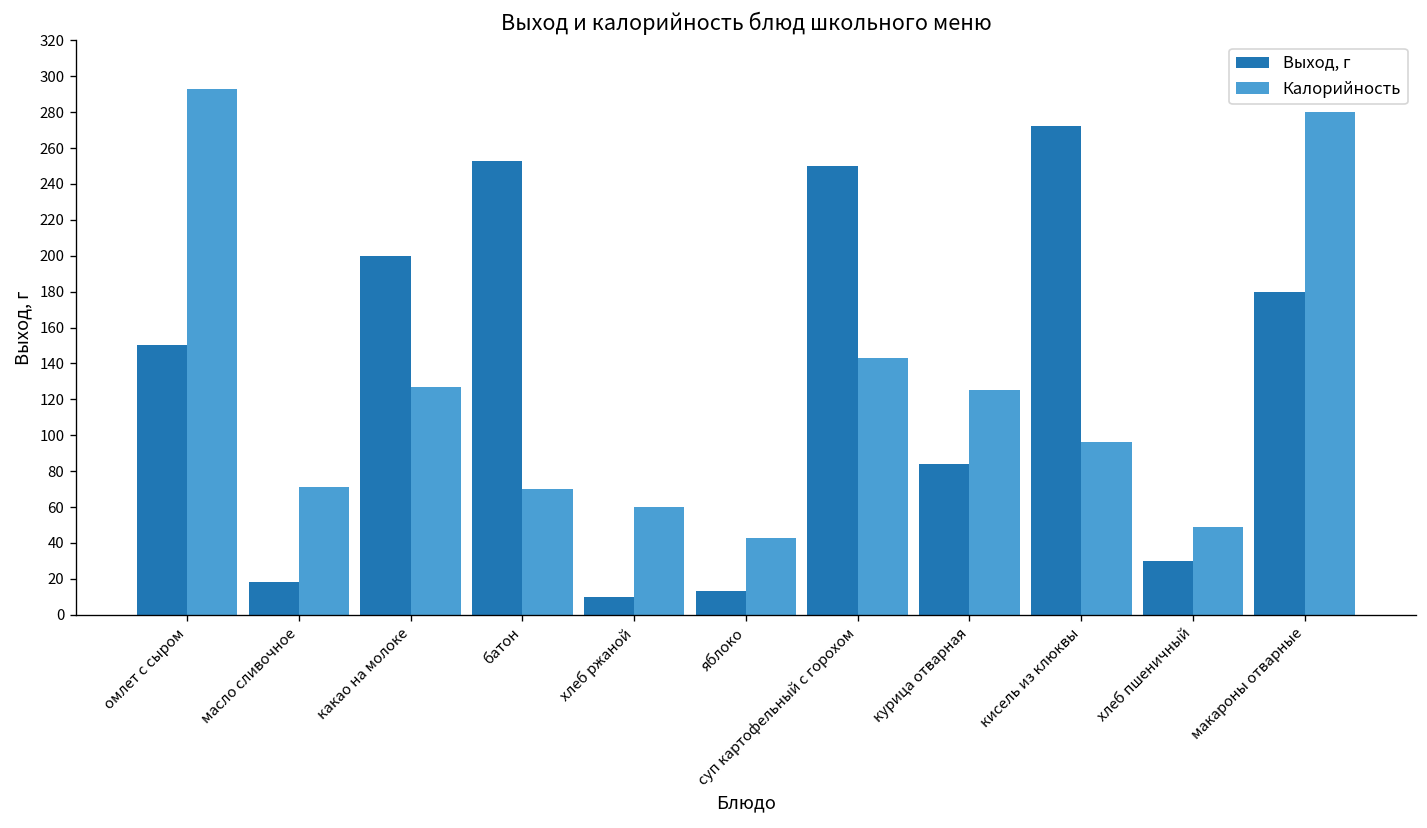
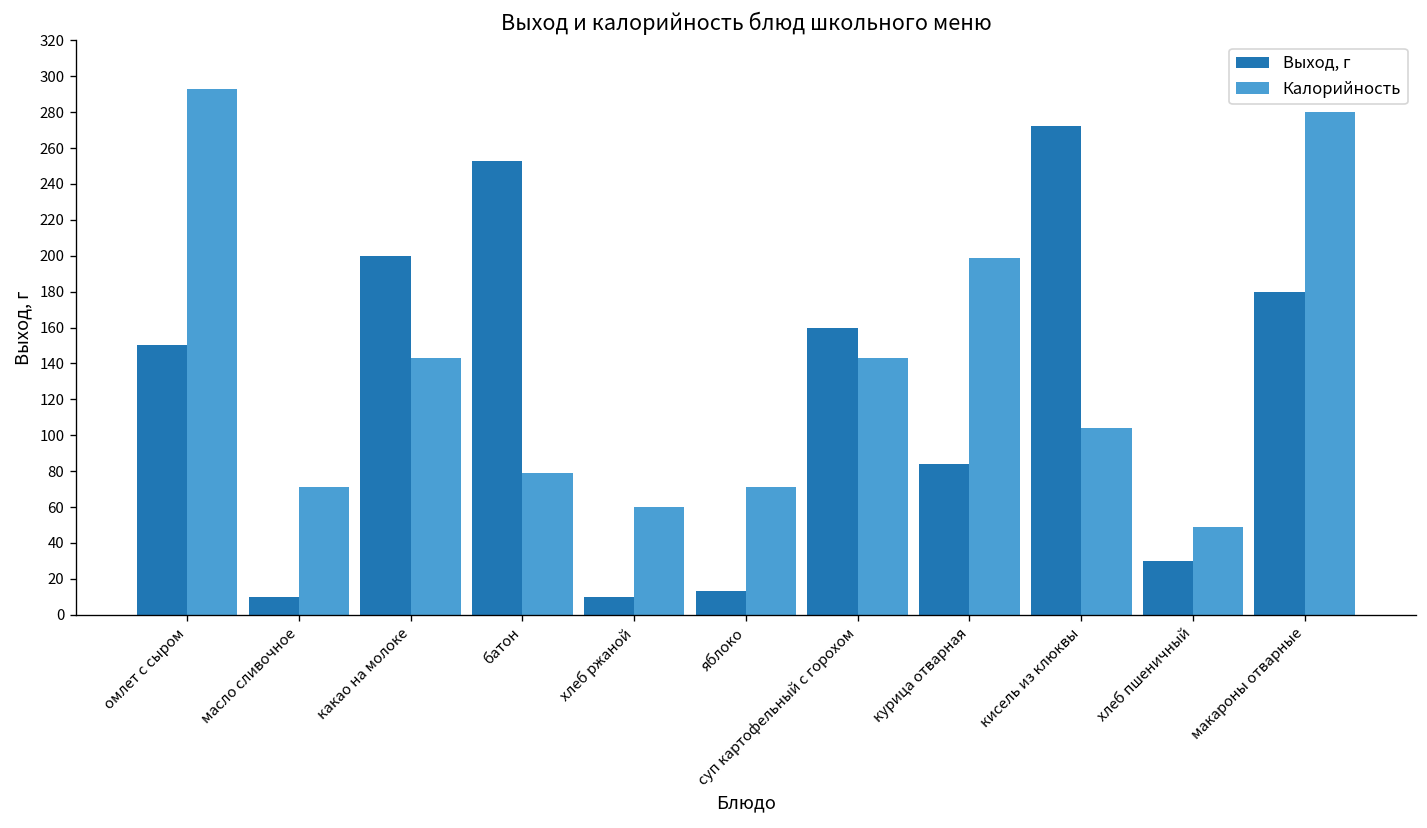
  {
    "Выход, г": {
      "омлет с сыром": 150,
-     "масло сливочное": 18,
+     "масло сливочное": 10,
      "какао на молоке": 200,
      "батон": 253,
      "хлеб ржаной": 10,
      "яблоко": 13,
-     "суп картофельный с горохом": 250,
+     "суп картофельный с горохом": 160,
      "курица отварная": 84,
      "кисель из клюквы": 272,
      "хлеб пшеничный": 30,
      "макароны отварные": 180
    },
    "Калорийность": {
      "омлет с сыром": 293,
      "масло сливочное": 71,
-     "какао на молоке": 127,
-     "батон": 70,
+     "какао на молоке": 143,
+     "батон": 79,
      "хлеб ржаной": 60,
-     "яблоко": 43,
+     "яблоко": 71,
      "суп картофельный с горохом": 143,
-     "курица отварная": 125,
-     "кисель из клюквы": 96,
+     "курица отварная": 199,
+     "кисель из клюквы": 104,
      "хлеб пшеничный": 49,
      "макароны отварные": 280
    }
  }
